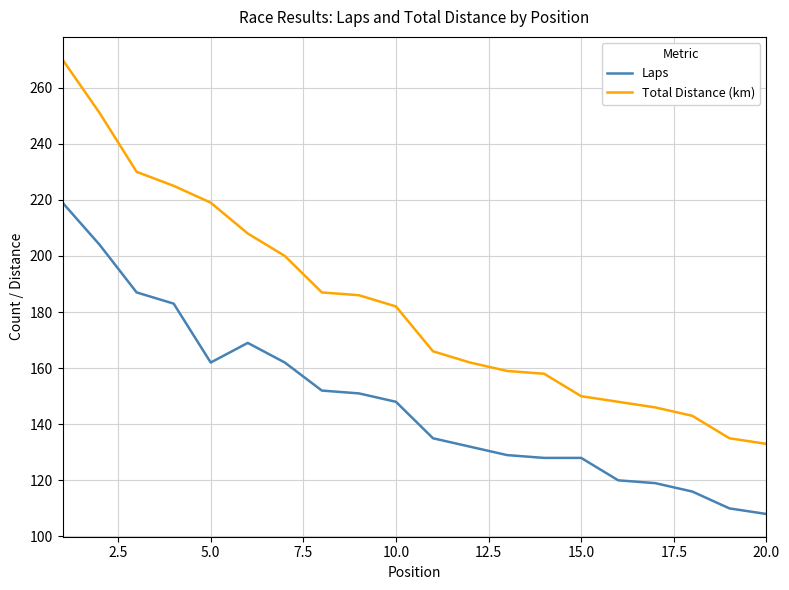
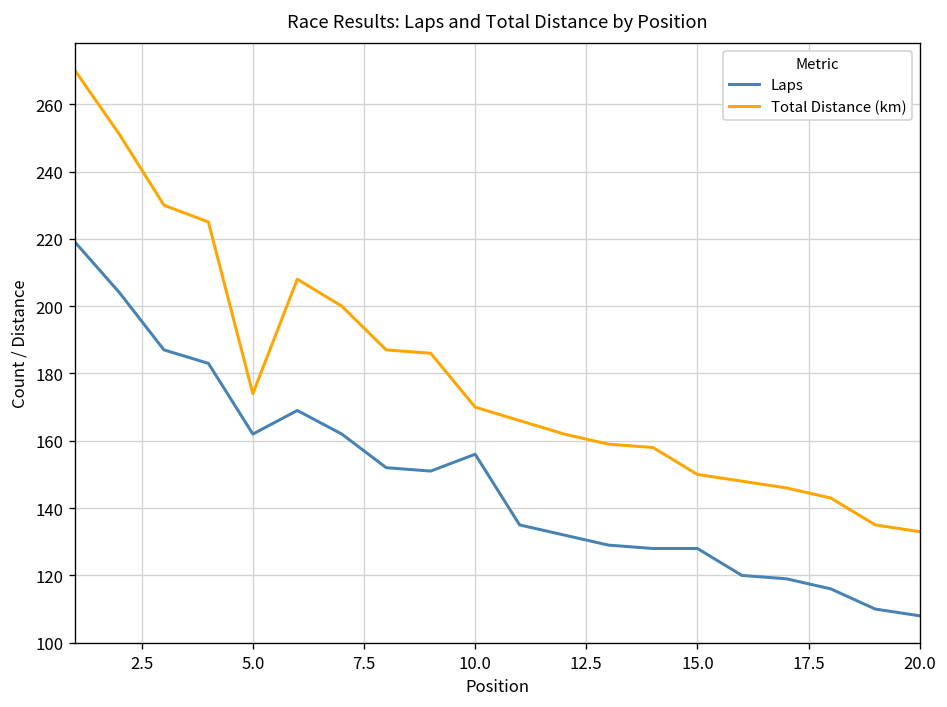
  {
    "Laps": {
      "5.0": 162,
-     "10.0": 148,
+     "10.0": 156,
      "15.0": 128,
      "20.0": 108
    },
    "Total Distance (km)": {
-     "5.0": 219,
-     "10.0": 182,
+     "5.0": 174,
+     "10.0": 170,
      "15.0": 150,
      "20.0": 133
    }
  }
